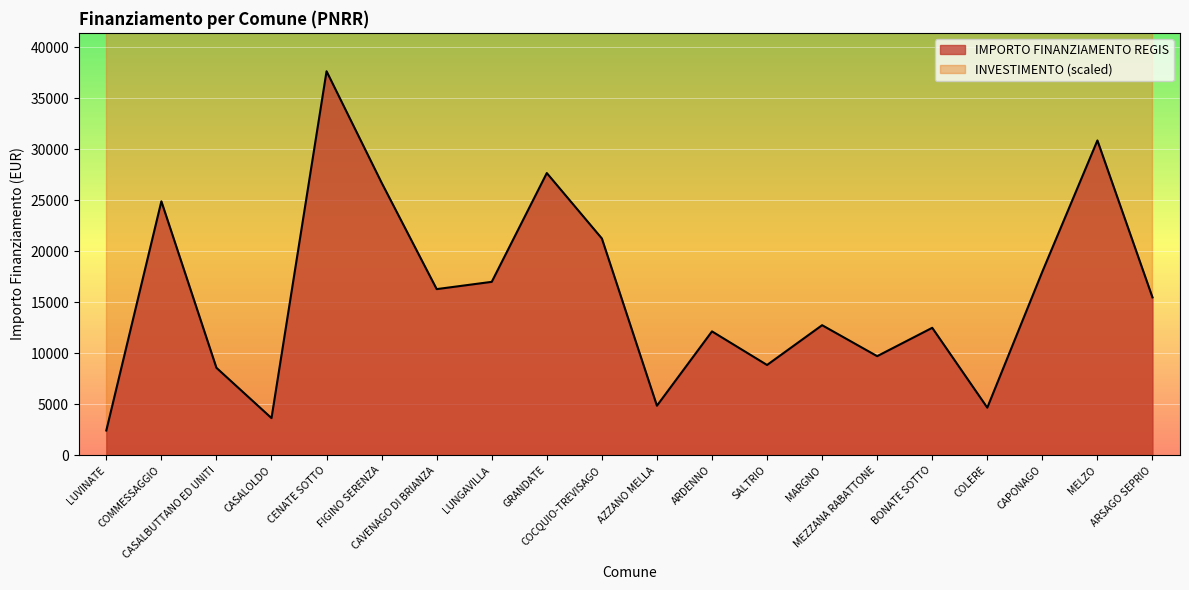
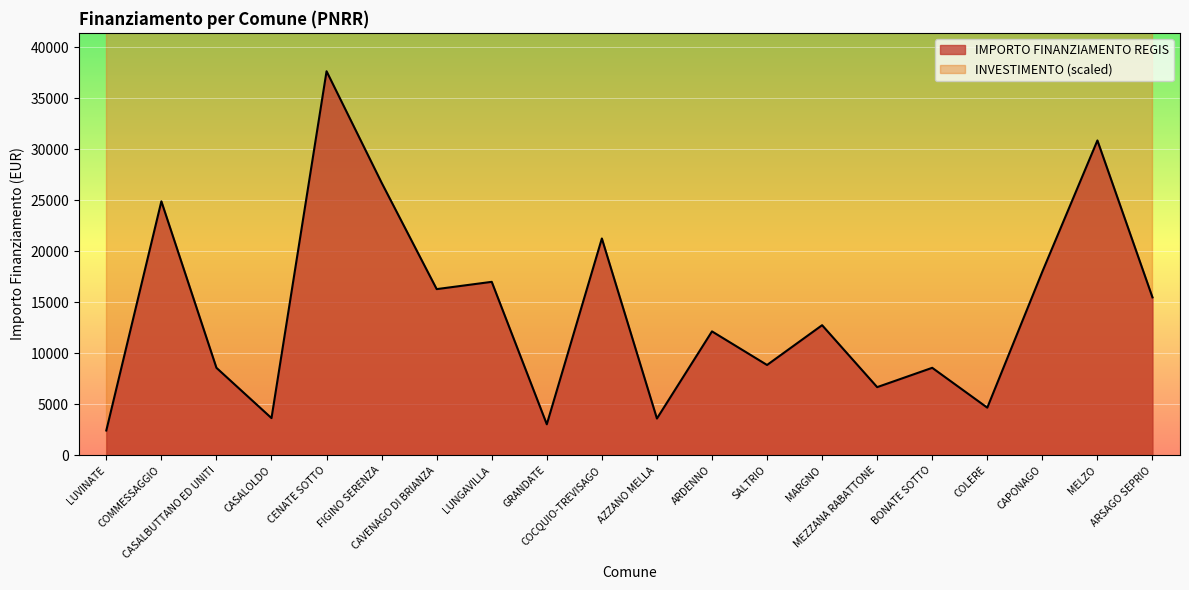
  {
    "IMPORTO FINANZIAMENTO REGIS": {
      "LUVINATE": 2400,
      "COMMESSAGGIO": 24900,
      "CASALBUTTANO ED UNITI": 8600,
      "CASALOLDO": 3600,
      "CENATE SOTTO": 37600,
      "FIGINO SERENZA": 26700,
      "CAVENAGO DI BRIANZA": 16300,
      "LUNGAVILLA": 17000,
-     "GRANDATE": 27700,
+     "GRANDATE": 3000,
      "COCQUIO-TREVISAGO": 21200,
-     "AZZANO MELLA": 4900,
+     "AZZANO MELLA": 3600,
      "ARDENNO": 12100,
      "SALTRIO": 8800,
      "MARGNO": 12700,
-     "MEZZANA RABATTONE": 9700,
-     "BONATE SOTTO": 12500,
+     "MEZZANA RABATTONE": 6700,
+     "BONATE SOTTO": 8600,
      "COLERE": 4700,
      "CAPONAGO": 18000,
      "MELZO": 30900,
      "ARSAGO SEPRIO": 15500
    }
  }
